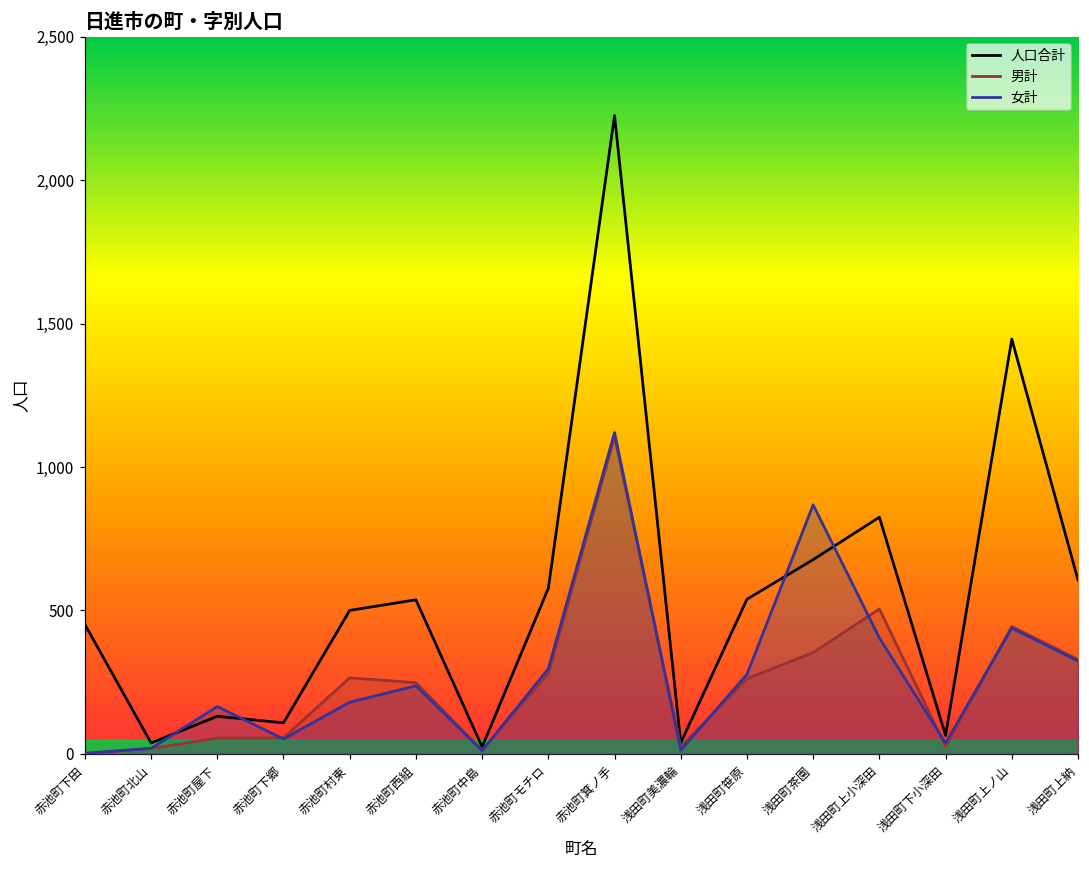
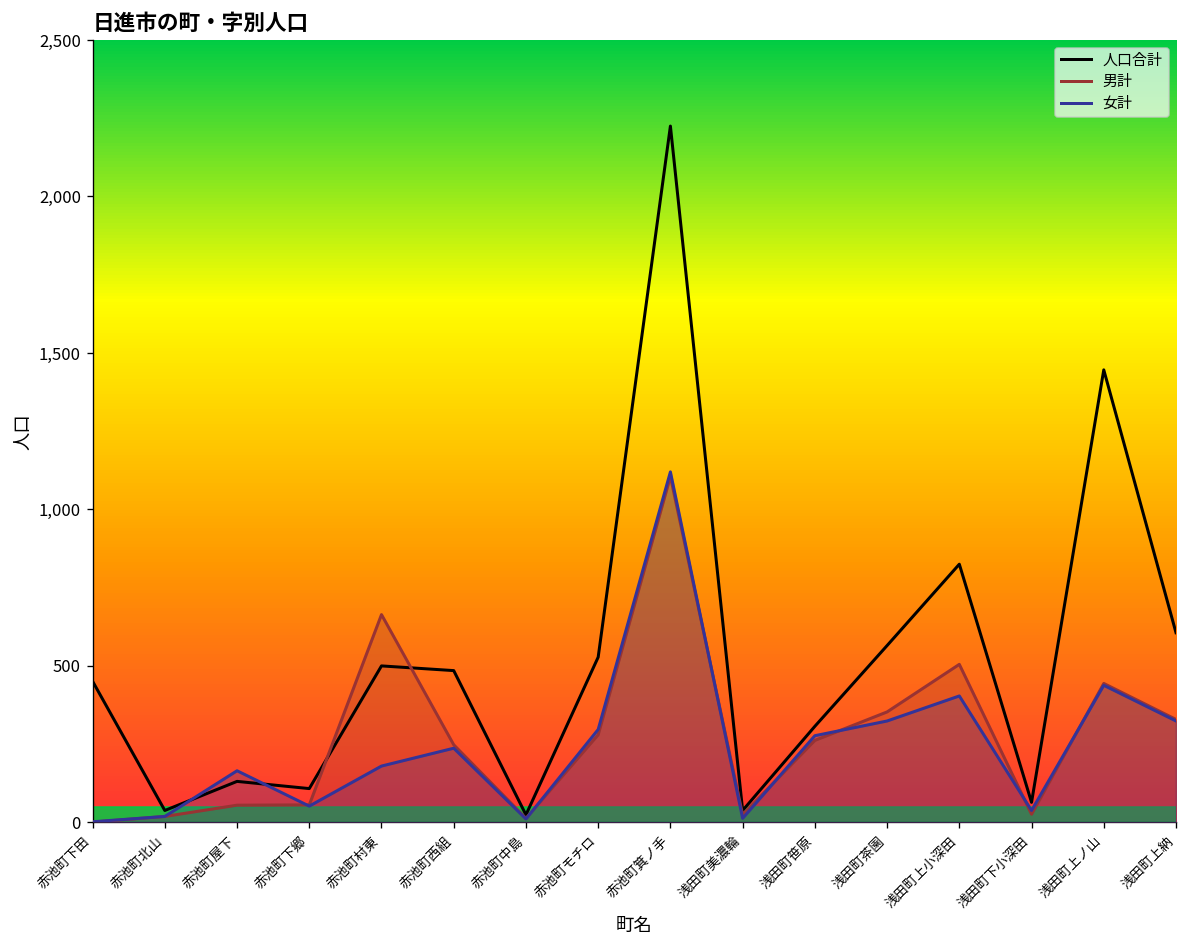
  {
    "人口合計": {
      "赤池町下田": "450",
      "赤池町屋下": "130",
      "赤池町下郷": "110",
      "赤池町村東": "500",
-     "赤池町西組": "540",
-     "赤池町モチロ": "580",
+     "赤池町西組": "490",
+     "赤池町モチロ": "530",
      "赤池町箕ノ手": "2,230",
-     "浅田町笹原": "540",
-     "浅田町茶園": "680",
+     "浅田町笹原": "310",
+     "浅田町茶園": "570",
      "浅田町上小深田": "830",
      "浅田町下小深田": "60",
      "浅田町上ノ山": "1,450",
      "浅田町上納": "610"
    },
    "男計": {
      "赤池町屋下": "60",
-     "赤池町村東": "270",
+     "赤池町村東": "660",
      "赤池町西組": "250",
      "赤池町モチロ": "280",
      "赤池町箕ノ手": "1,110",
      "浅田町笹原": "260",
      "浅田町茶園": "350",
      "浅田町上小深田": "510"
    },
    "女計": {
      "赤池町屋下": "170",
      "赤池町村東": "180",
      "赤池町西組": "240",
      "赤池町モチロ": "300",
      "赤池町箕ノ手": "1,120",
      "浅田町笹原": "280",
-     "浅田町茶園": "870",
+     "浅田町茶園": "320",
      "浅田町上小深田": "400"
    }
  }
